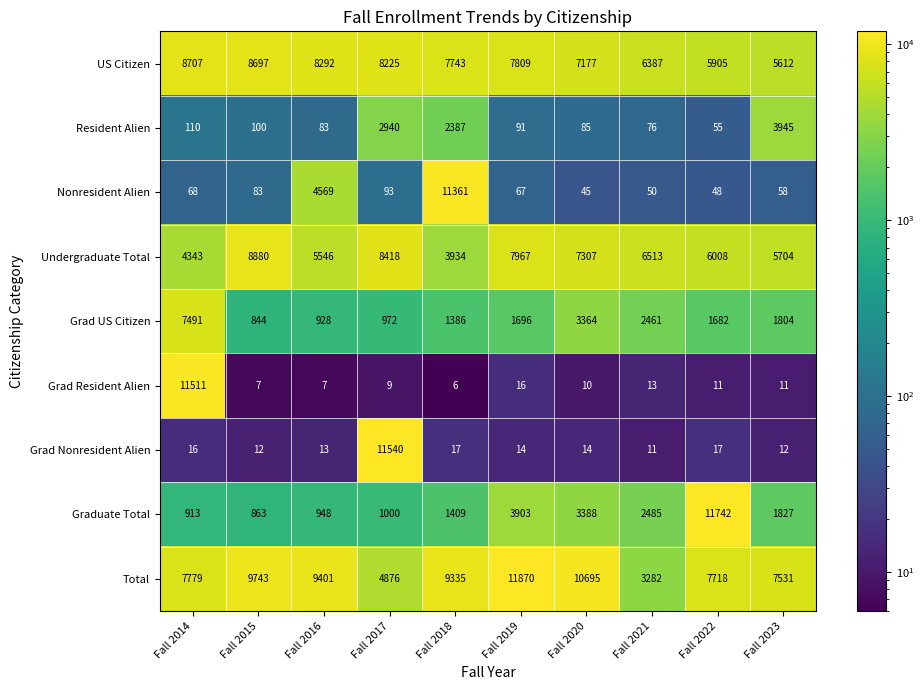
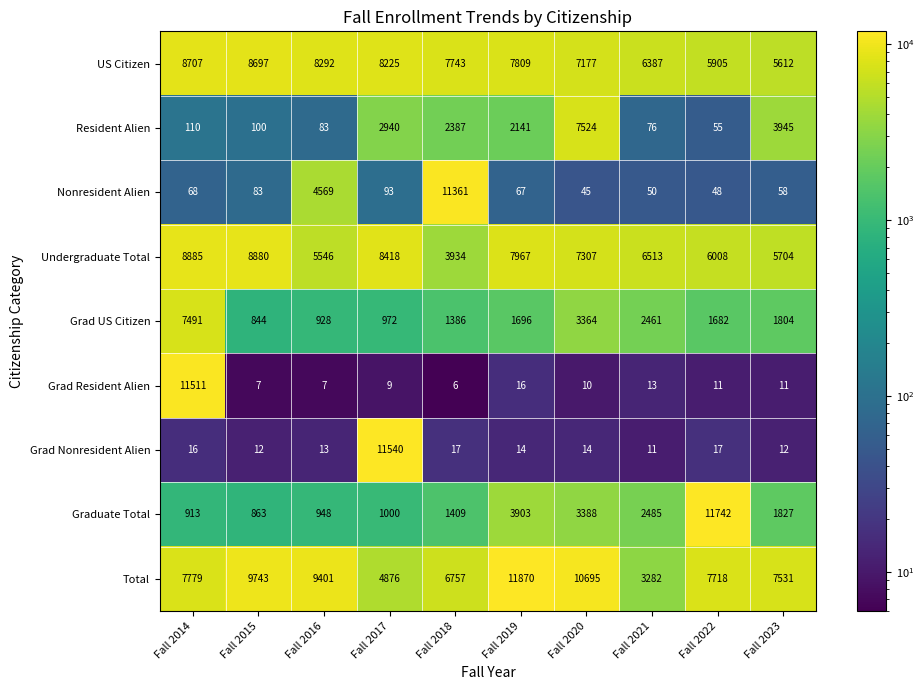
  {
    "US Citizen": {
      "Fall 2014": 8707,
      "Fall 2015": 8697,
      "Fall 2016": 8292,
      "Fall 2017": 8225,
      "Fall 2018": 7743,
      "Fall 2019": 7809,
      "Fall 2020": 7177,
      "Fall 2021": 6387,
      "Fall 2022": 5905,
      "Fall 2023": 5612
    },
    "Resident Alien": {
      "Fall 2014": 110,
      "Fall 2015": 100,
      "Fall 2016": 83,
      "Fall 2017": 2940,
      "Fall 2018": 2387,
-     "Fall 2019": 91,
-     "Fall 2020": 85,
+     "Fall 2019": 2141,
+     "Fall 2020": 7524,
      "Fall 2021": 76,
      "Fall 2022": 55,
      "Fall 2023": 3945
    },
    "Nonresident Alien": {
      "Fall 2014": 68,
      "Fall 2015": 83,
      "Fall 2016": 4569,
      "Fall 2017": 93,
      "Fall 2018": 11361,
      "Fall 2019": 67,
      "Fall 2020": 45,
      "Fall 2021": 50,
      "Fall 2022": 48,
      "Fall 2023": 58
    },
    "Undergraduate Total": {
-     "Fall 2014": 4343,
+     "Fall 2014": 8885,
      "Fall 2015": 8880,
      "Fall 2016": 5546,
      "Fall 2017": 8418,
      "Fall 2018": 3934,
      "Fall 2019": 7967,
      "Fall 2020": 7307,
      "Fall 2021": 6513,
      "Fall 2022": 6008,
      "Fall 2023": 5704
    },
    "Grad US Citizen": {
      "Fall 2014": 7491,
      "Fall 2015": 844,
      "Fall 2016": 928,
      "Fall 2017": 972,
      "Fall 2018": 1386,
      "Fall 2019": 1696,
      "Fall 2020": 3364,
      "Fall 2021": 2461,
      "Fall 2022": 1682,
      "Fall 2023": 1804
    },
    "Grad Resident Alien": {
      "Fall 2014": 11511,
      "Fall 2015": 7,
      "Fall 2016": 7,
      "Fall 2017": 9,
      "Fall 2018": 6,
      "Fall 2019": 16,
      "Fall 2020": 10,
      "Fall 2021": 13,
      "Fall 2022": 11,
      "Fall 2023": 11
    },
    "Grad Nonresident Alien": {
      "Fall 2014": 16,
      "Fall 2015": 12,
      "Fall 2016": 13,
      "Fall 2017": 11540,
      "Fall 2018": 17,
      "Fall 2019": 14,
      "Fall 2020": 14,
      "Fall 2021": 11,
      "Fall 2022": 17,
      "Fall 2023": 12
    },
    "Graduate Total": {
      "Fall 2014": 913,
      "Fall 2015": 863,
      "Fall 2016": 948,
      "Fall 2017": 1000,
      "Fall 2018": 1409,
      "Fall 2019": 3903,
      "Fall 2020": 3388,
      "Fall 2021": 2485,
      "Fall 2022": 11742,
      "Fall 2023": 1827
    },
    "Total": {
      "Fall 2014": 7779,
      "Fall 2015": 9743,
      "Fall 2016": 9401,
      "Fall 2017": 4876,
-     "Fall 2018": 9335,
+     "Fall 2018": 6757,
      "Fall 2019": 11870,
      "Fall 2020": 10695,
      "Fall 2021": 3282,
      "Fall 2022": 7718,
      "Fall 2023": 7531
    }
  }
